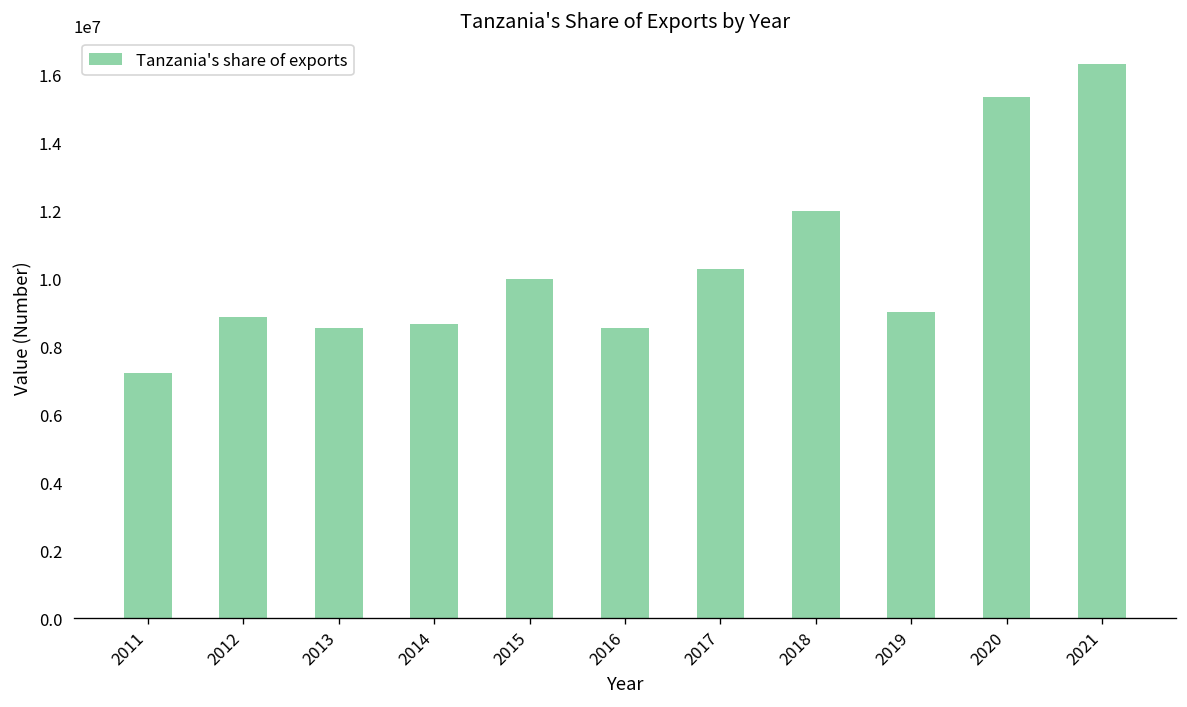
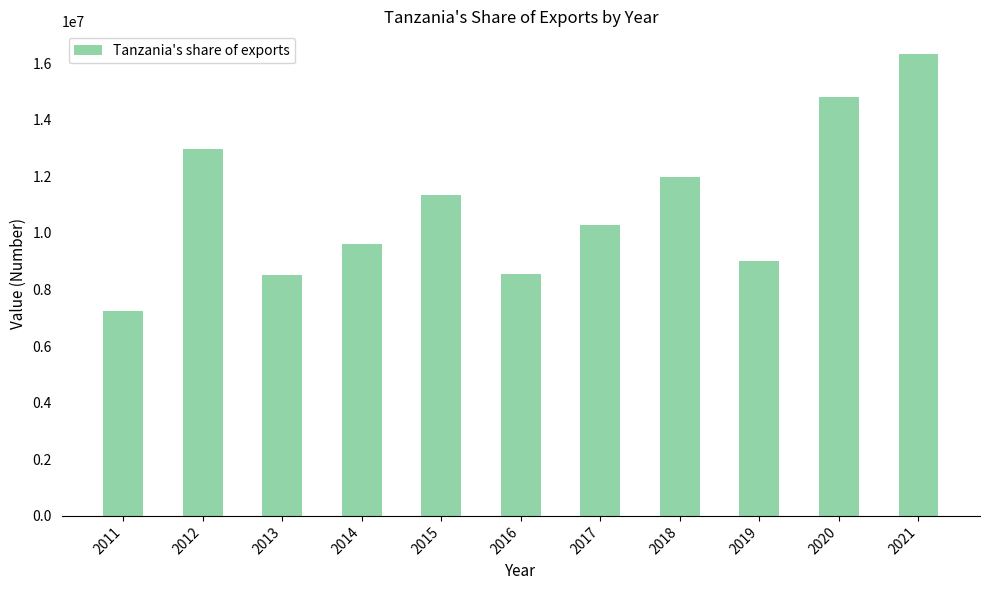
  {
    "2011": 7200000,
-   "2012": 8900000,
+   "2012": 13000000,
    "2013": 8500000,
-   "2014": 8700000,
-   "2015": 10000000,
+   "2014": 9600000,
+   "2015": 11300000,
    "2016": 8600000,
    "2017": 10300000,
    "2018": 12000000,
    "2019": 9000000,
-   "2020": 15400000,
+   "2020": 14800000,
    "2021": 16300000
  }
